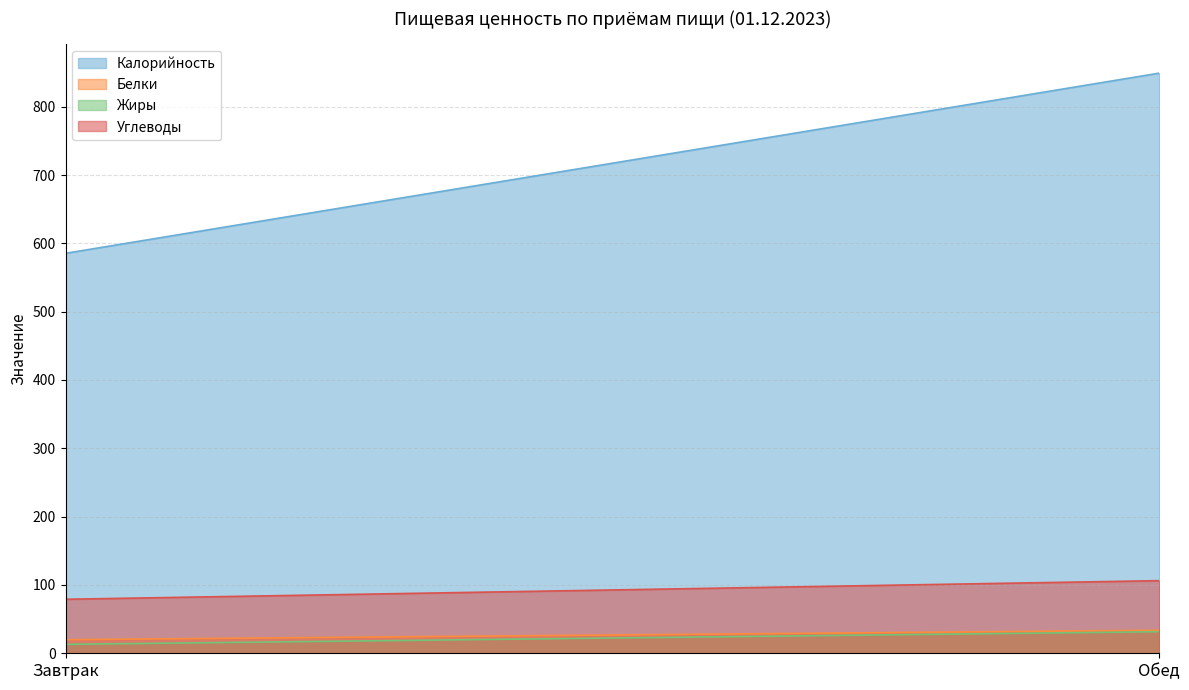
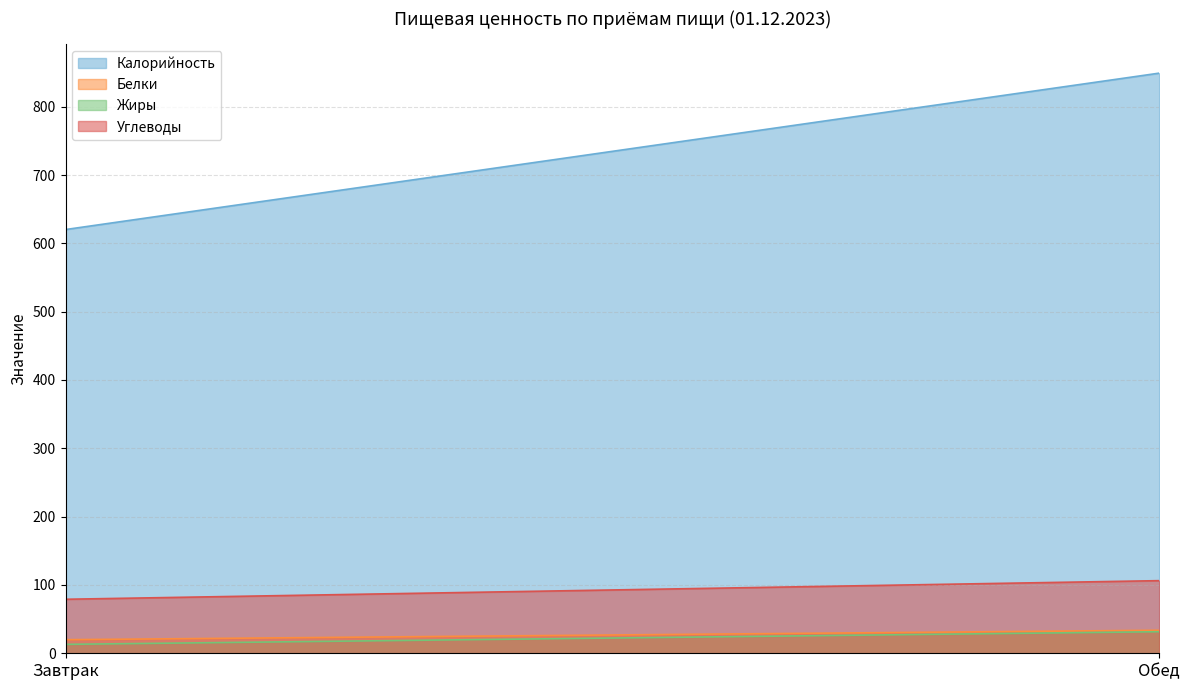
  {
    "Калорийность": {
-     "Завтрак": 590,
+     "Завтрак": 620,
      "Обед": 850
    },
    "Жиры": {
      "Завтрак": 10
    }
  }
